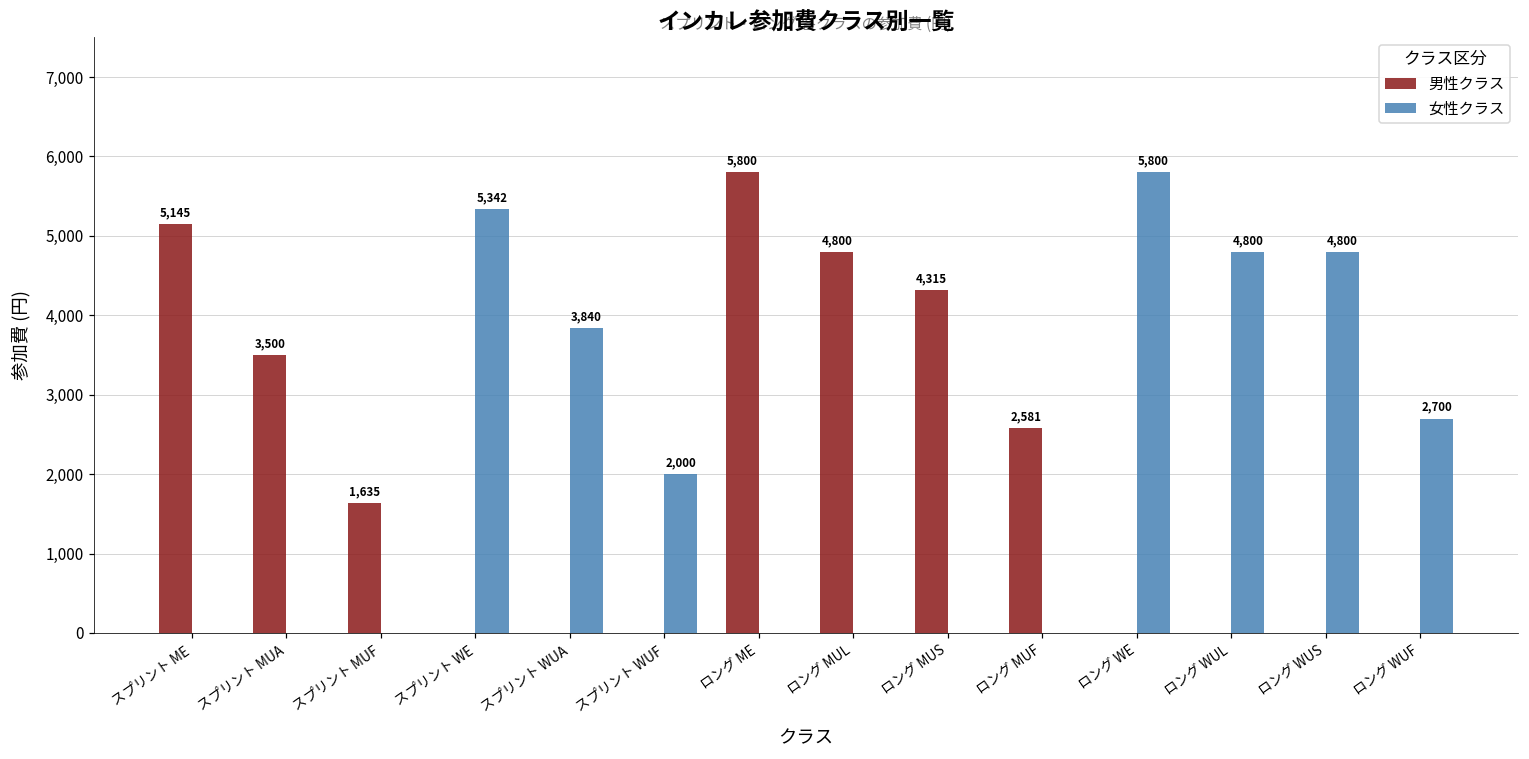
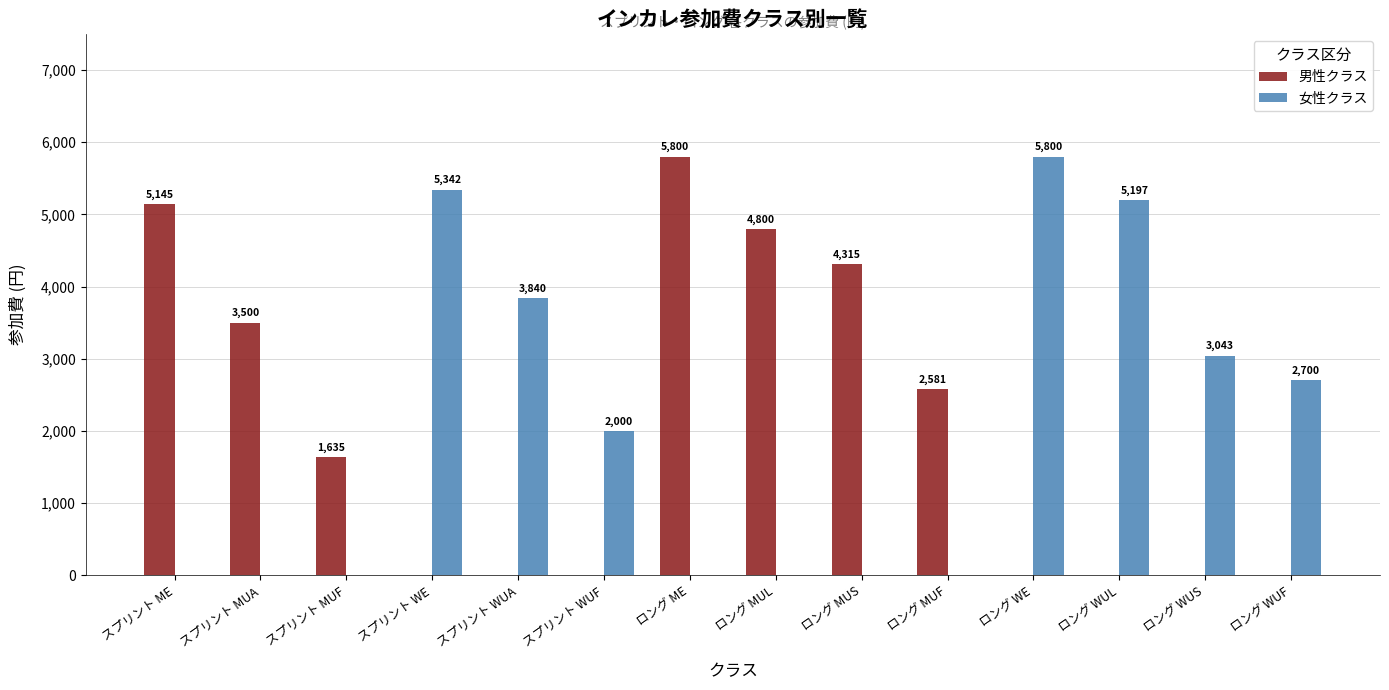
  {
    "男性クラス": {
      "スプリント ME": "5,145",
      "スプリント MUA": "3,500",
      "スプリント MUF": "1,635",
      "ロング ME": "5,800",
      "ロング MUL": "4,800",
      "ロング MUS": "4,315",
      "ロング MUF": "2,581"
    },
    "女性クラス": {
      "スプリント WE": "5,342",
      "スプリント WUA": "3,840",
      "スプリント WUF": "2,000",
      "ロング WE": "5,800",
-     "ロング WUL": "4,800",
-     "ロング WUS": "4,800",
+     "ロング WUL": "5,197",
+     "ロング WUS": "3,043",
      "ロング WUF": "2,700"
    }
  }
